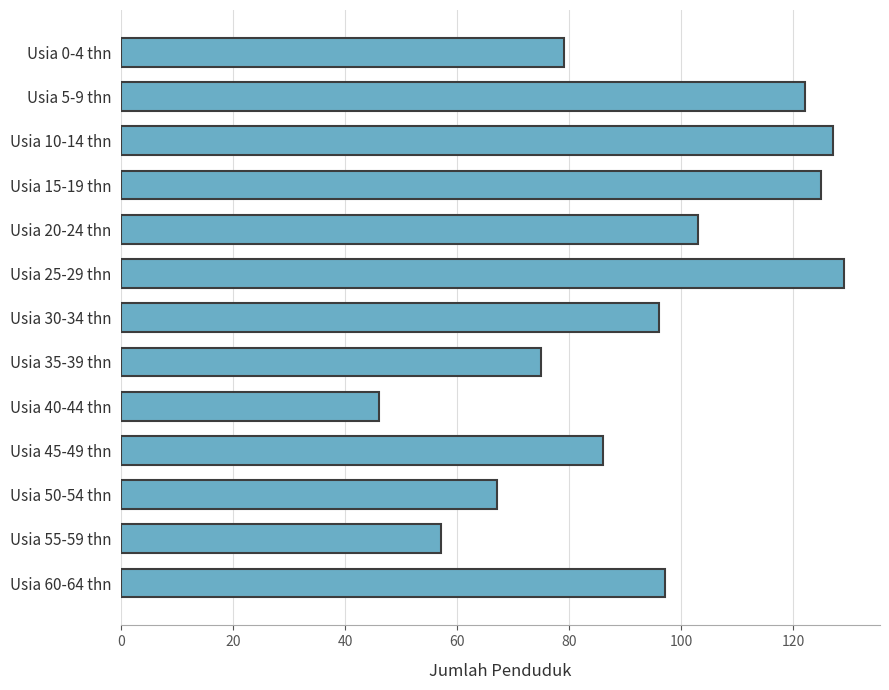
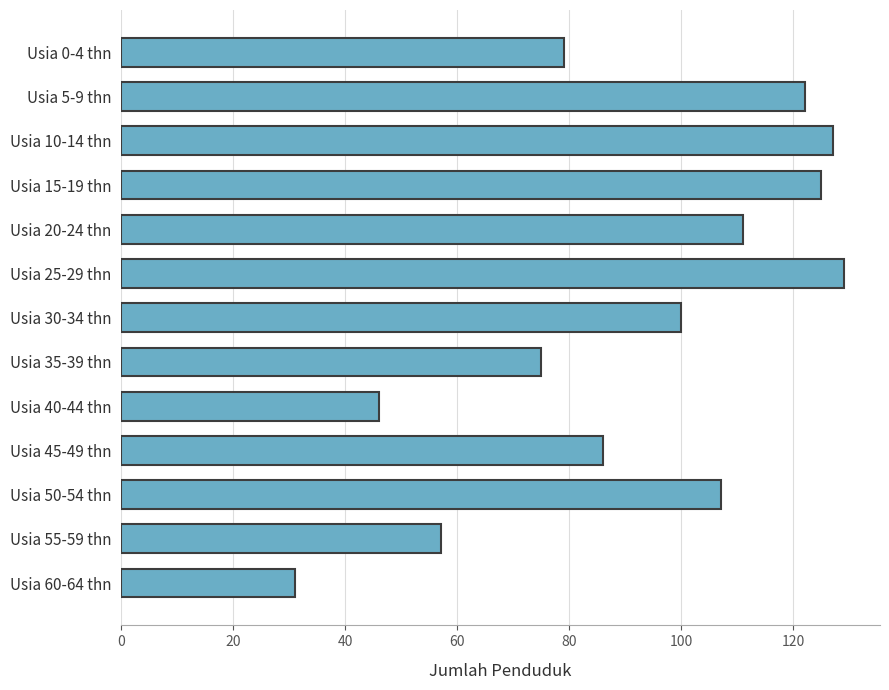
  {
    "Usia 0-4 thn": 79,
    "Usia 5-9 thn": 122,
    "Usia 10-14 thn": 127,
    "Usia 15-19 thn": 125,
-   "Usia 20-24 thn": 103,
+   "Usia 20-24 thn": 111,
    "Usia 25-29 thn": 129,
-   "Usia 30-34 thn": 96,
+   "Usia 30-34 thn": 100,
    "Usia 35-39 thn": 75,
    "Usia 40-44 thn": 46,
    "Usia 45-49 thn": 86,
-   "Usia 50-54 thn": 67,
+   "Usia 50-54 thn": 107,
    "Usia 55-59 thn": 57,
-   "Usia 60-64 thn": 97
+   "Usia 60-64 thn": 31
  }
